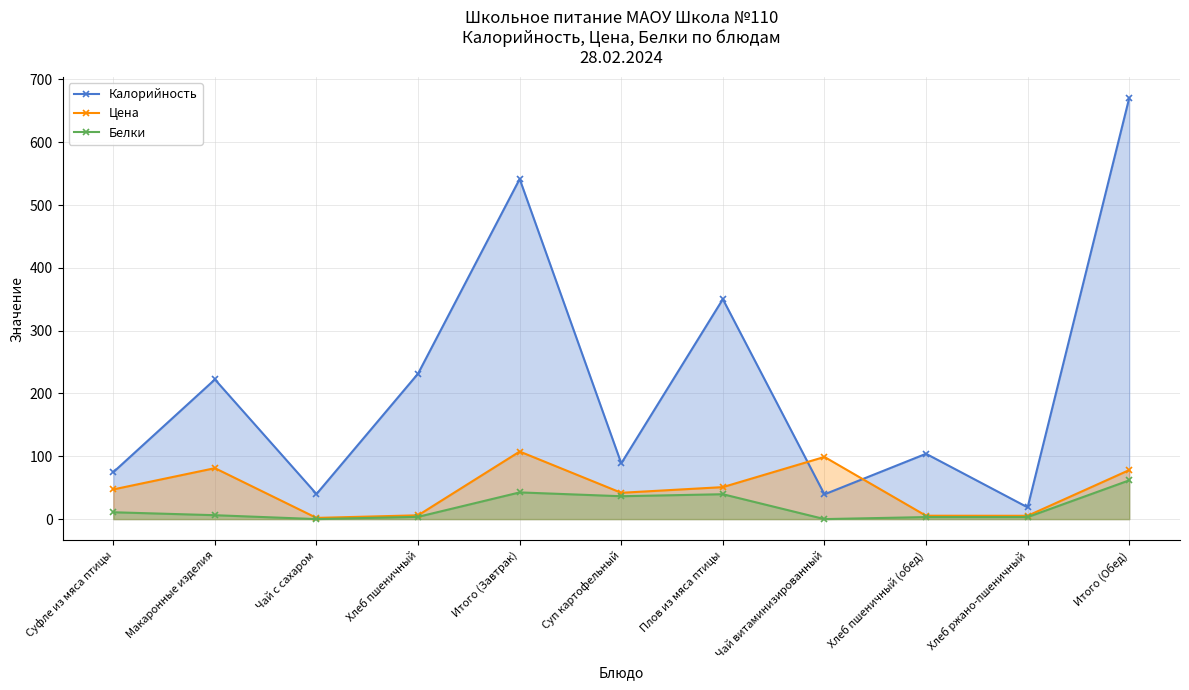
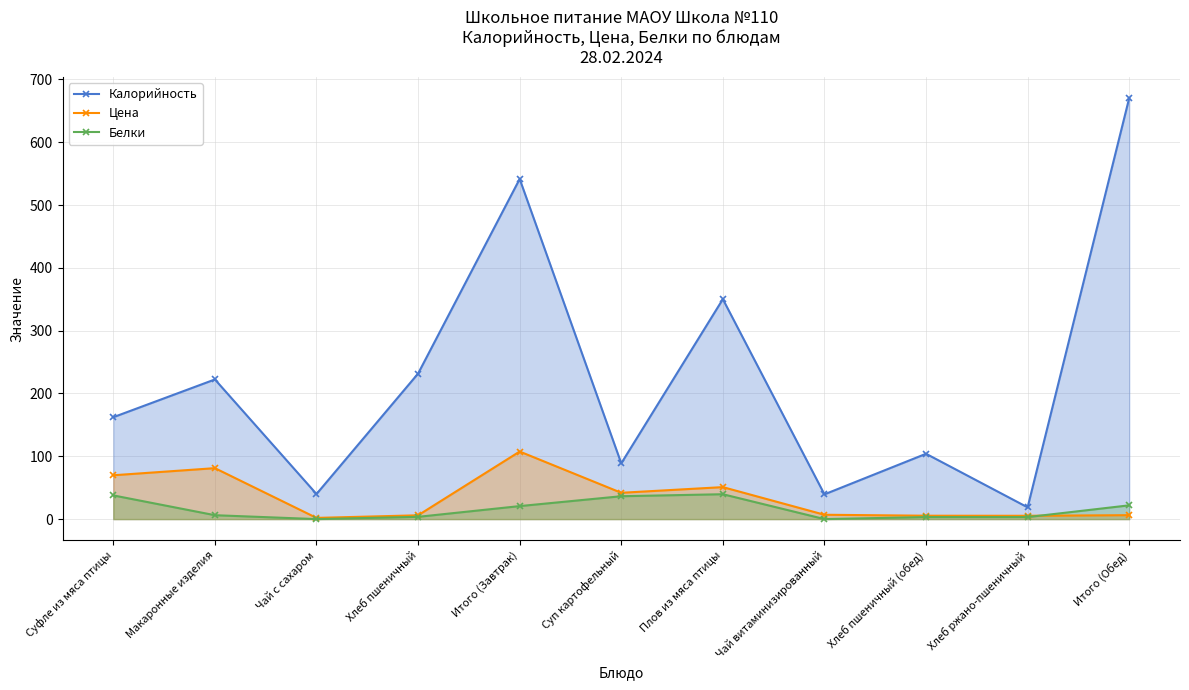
  {
    "Калорийность": {
-     "Суфле из мяса птицы": 70,
+     "Суфле из мяса птицы": 160,
      "Макаронные изделия": 220,
      "Чай с сахаром": 40,
      "Хлеб пшеничный": 230,
      "Итого (Завтрак)": 540,
      "Суп картофельный": 90,
      "Плов из мяса птицы": 350,
      "Чай витаминизированный": 40,
      "Хлеб пшеничный (обед)": 100,
      "Хлеб ржано-пшеничный": 20,
      "Итого (Обед)": 670
    },
    "Цена": {
-     "Суфле из мяса птицы": 50,
+     "Суфле из мяса птицы": 70,
      "Макаронные изделия": 80,
      "Итого (Завтрак)": 110,
      "Суп картофельный": 40,
      "Плов из мяса птицы": 50,
-     "Чай витаминизированный": 100,
-     "Итого (Обед)": 80
+     "Чай витаминизированный": 10,
+     "Итого (Обед)": 10
    },
    "Белки": {
-     "Суфле из мяса птицы": 10,
+     "Суфле из мяса птицы": 40,
      "Макаронные изделия": 10,
-     "Итого (Завтрак)": 40,
+     "Итого (Завтрак)": 20,
      "Суп картофельный": 40,
      "Плов из мяса птицы": 40,
      "Чай витаминизированный": 0,
-     "Итого (Обед)": 60
+     "Итого (Обед)": 20
    }
  }
